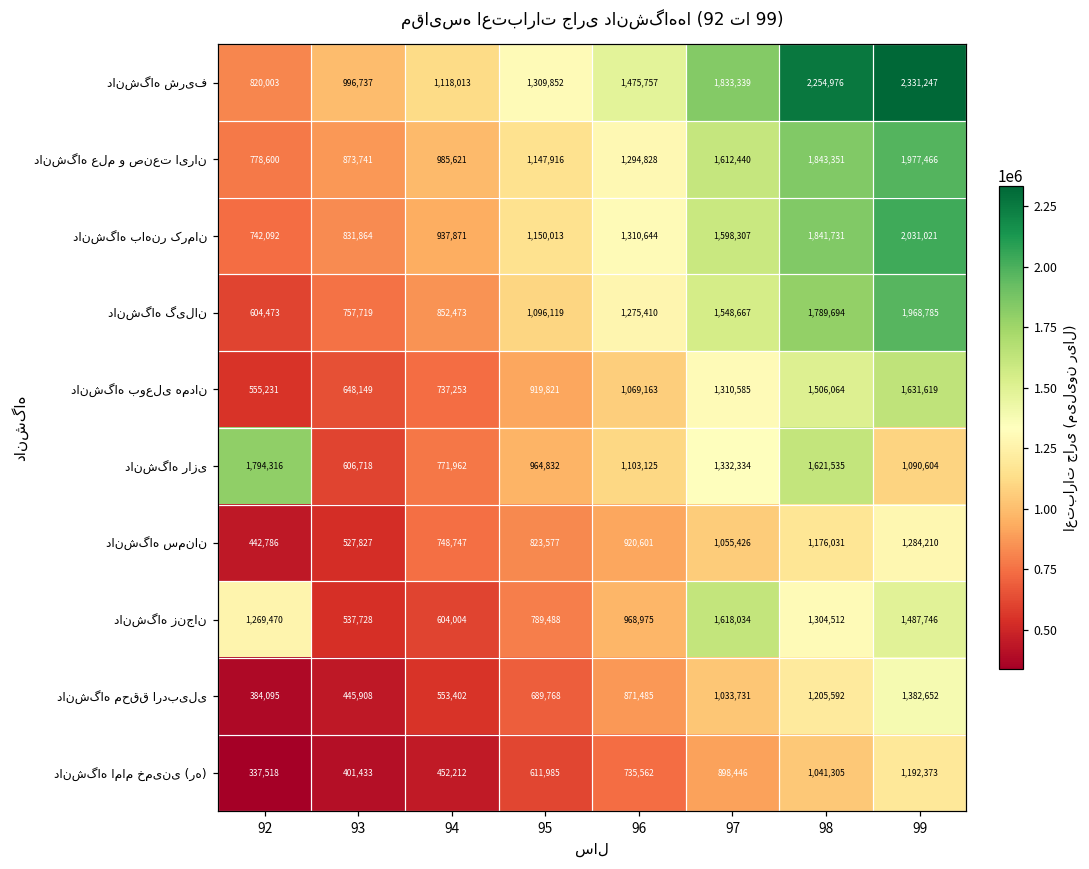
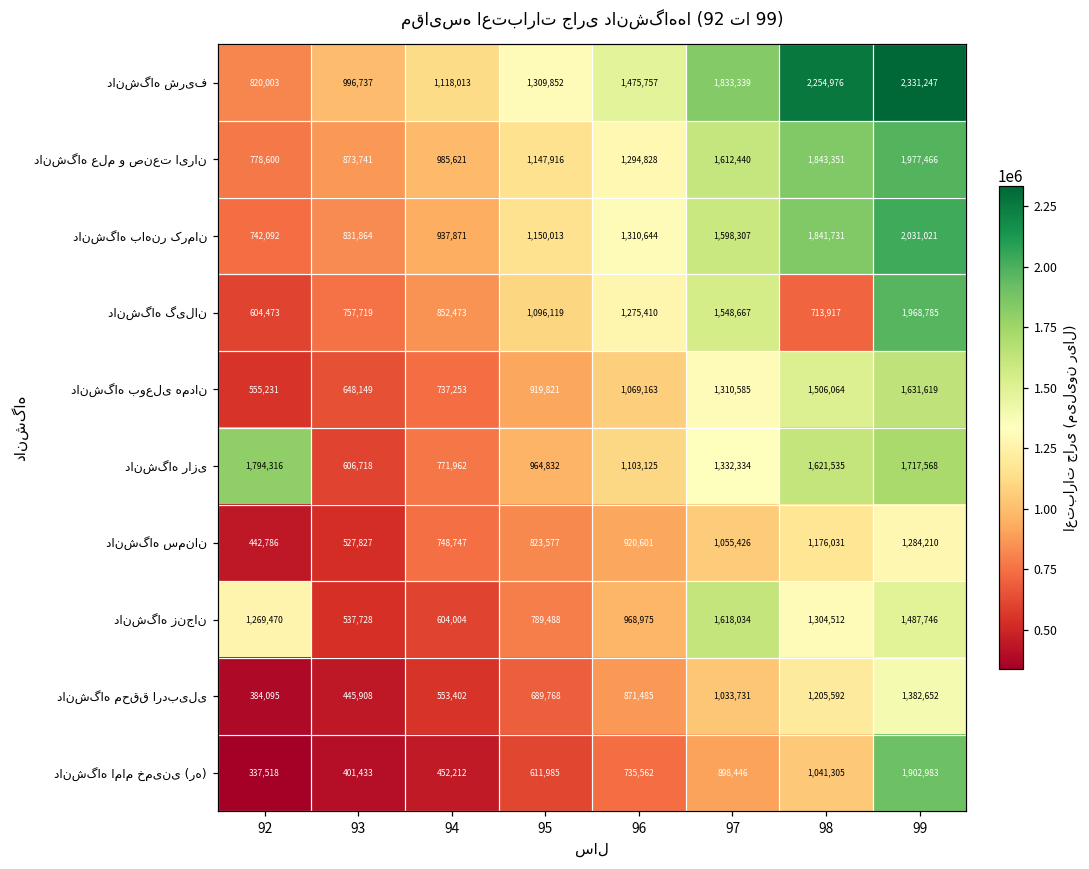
  {
    "دانشگاه شریف": {
      "92": "820,003",
      "93": "996,737",
      "94": "1,118,013",
      "95": "1,309,852",
      "96": "1,475,757",
      "97": "1,833,339",
      "98": "2,254,976",
      "99": "2,331,247"
    },
    "دانشگاه علم و صنعت ایران": {
      "92": "778,600",
      "93": "873,741",
      "94": "985,621",
      "95": "1,147,916",
      "96": "1,294,828",
      "97": "1,612,440",
      "98": "1,843,351",
      "99": "1,977,466"
    },
    "دانشگاه باهنر کرمان": {
      "92": "742,092",
      "93": "831,864",
      "94": "937,871",
      "95": "1,150,013",
      "96": "1,310,644",
      "97": "1,598,307",
      "98": "1,841,731",
      "99": "2,031,021"
    },
    "دانشگاه گیلان": {
      "92": "604,473",
      "93": "757,719",
      "94": "852,473",
      "95": "1,096,119",
      "96": "1,275,410",
      "97": "1,548,667",
-     "98": "1,789,694",
+     "98": "713,917",
      "99": "1,968,785"
    },
    "دانشگاه بوعلی همدان": {
      "92": "555,231",
      "93": "648,149",
      "94": "737,253",
      "95": "919,821",
      "96": "1,069,163",
      "97": "1,310,585",
      "98": "1,506,064",
      "99": "1,631,619"
    },
    "دانشگاه رازی": {
      "92": "1,794,316",
      "93": "606,718",
      "94": "771,962",
      "95": "964,832",
      "96": "1,103,125",
      "97": "1,332,334",
      "98": "1,621,535",
-     "99": "1,090,604"
+     "99": "1,717,568"
    },
    "دانشگاه سمنان": {
      "92": "442,786",
      "93": "527,827",
      "94": "748,747",
      "95": "823,577",
      "96": "920,601",
      "97": "1,055,426",
      "98": "1,176,031",
      "99": "1,284,210"
    },
    "دانشگاه زنجان": {
      "92": "1,269,470",
      "93": "537,728",
      "94": "604,004",
      "95": "789,488",
      "96": "968,975",
      "97": "1,618,034",
      "98": "1,304,512",
      "99": "1,487,746"
    },
    "دانشگاه محقق اردبیلی": {
      "92": "384,095",
      "93": "445,908",
      "94": "553,402",
      "95": "689,768",
      "96": "871,485",
      "97": "1,033,731",
      "98": "1,205,592",
      "99": "1,382,652"
    },
    "دانشگاه امام خمینی (ره)": {
      "92": "337,518",
      "93": "401,433",
      "94": "452,212",
      "95": "611,985",
      "96": "735,562",
      "97": "898,446",
      "98": "1,041,305",
-     "99": "1,192,373"
+     "99": "1,902,983"
    }
  }
